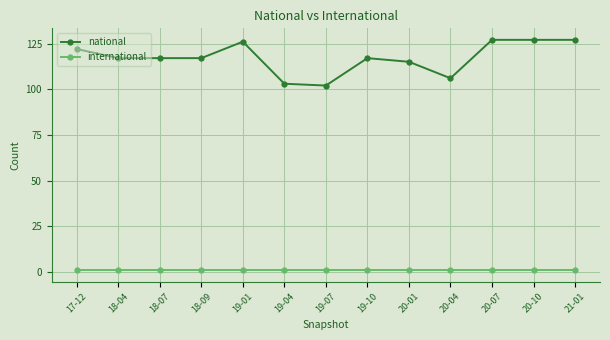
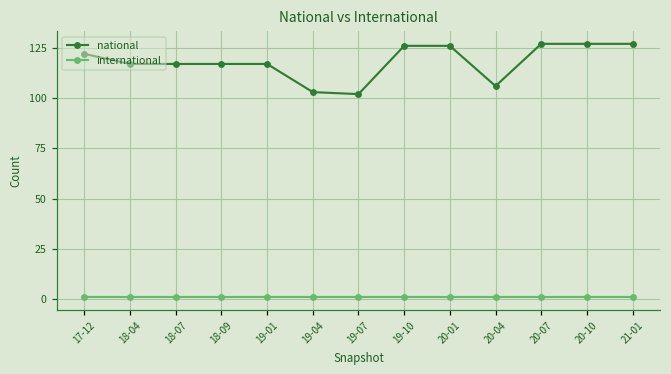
  {
    "national": {
      "18-07": 117,
      "18-09": 117,
-     "19-01": 126,
+     "19-01": 117,
      "19-04": 103,
      "19-07": 102,
-     "19-10": 117,
-     "20-01": 115,
+     "19-10": 126,
+     "20-01": 126,
      "20-04": 106,
      "20-07": 127,
      "20-10": 127,
      "21-01": 127
    },
    "international": {
      "17-12": 1,
      "18-04": 1,
      "18-07": 1,
      "18-09": 1,
      "19-01": 1,
      "19-04": 1,
      "19-07": 1,
      "19-10": 1,
      "20-01": 1,
      "20-04": 1,
      "20-07": 1,
      "20-10": 1,
      "21-01": 1
    }
  }
